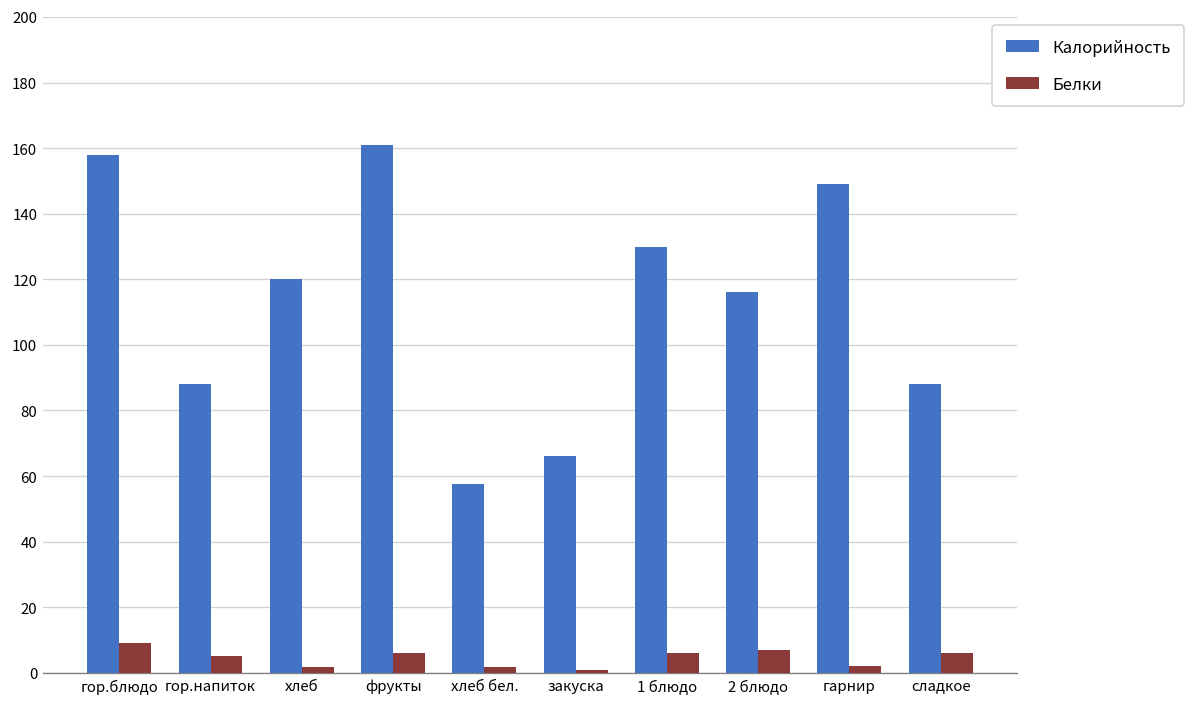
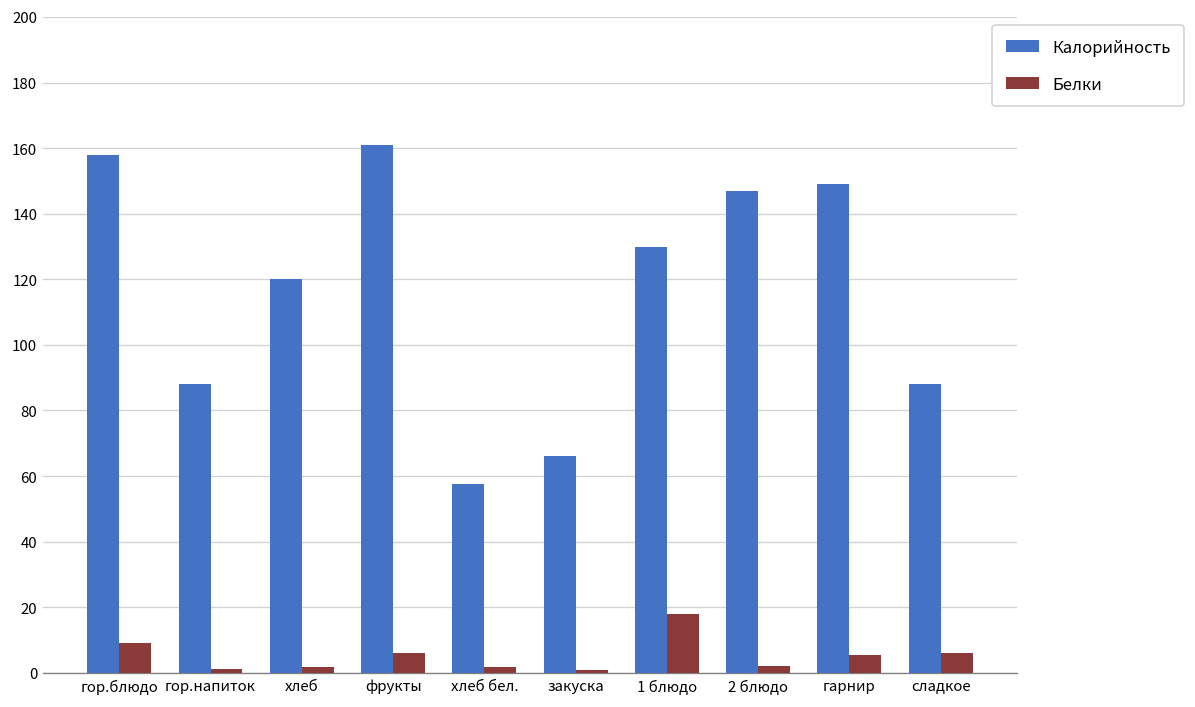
  {
    "Калорийность": {
      "гор.блюдо": 158,
      "гор.напиток": 88,
      "хлеб": 120,
      "фрукты": 161,
      "хлеб бел.": 58,
      "закуска": 66,
      "1 блюдо": 130,
-     "2 блюдо": 116,
+     "2 блюдо": 147,
      "гарнир": 149,
      "сладкое": 88
    },
    "Белки": {
      "гор.блюдо": 9,
-     "гор.напиток": 5,
+     "гор.напиток": 1,
      "хлеб": 2,
      "фрукты": 6,
      "хлеб бел.": 2,
-     "1 блюдо": 6,
-     "2 блюдо": 7,
-     "гарнир": 2,
+     "1 блюдо": 18,
+     "2 блюдо": 2,
+     "гарнир": 5,
      "сладкое": 6
    }
  }
